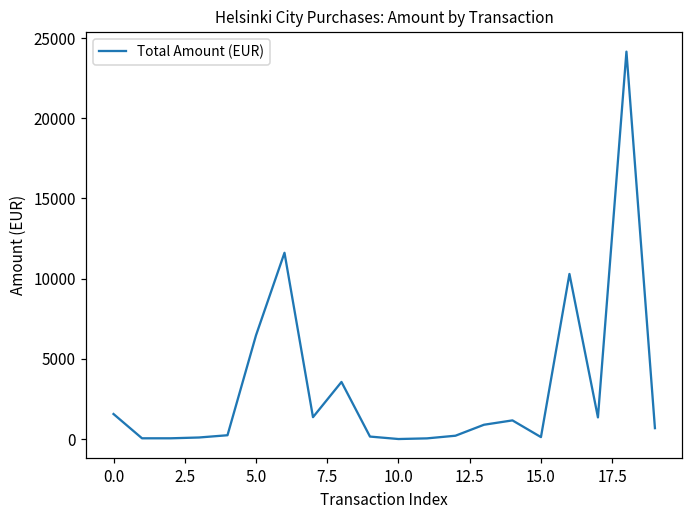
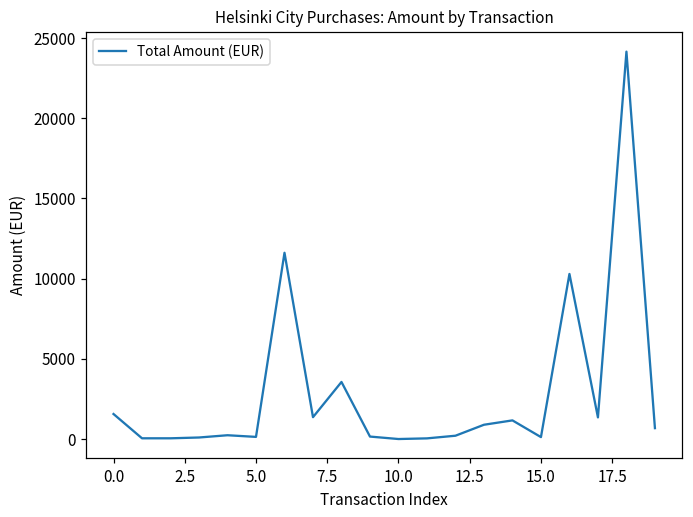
  {
    "0.0": 1600,
-   "5.0": 6500,
+   "5.0": 100,
    "10.0": 0,
    "15.0": 100
  }
